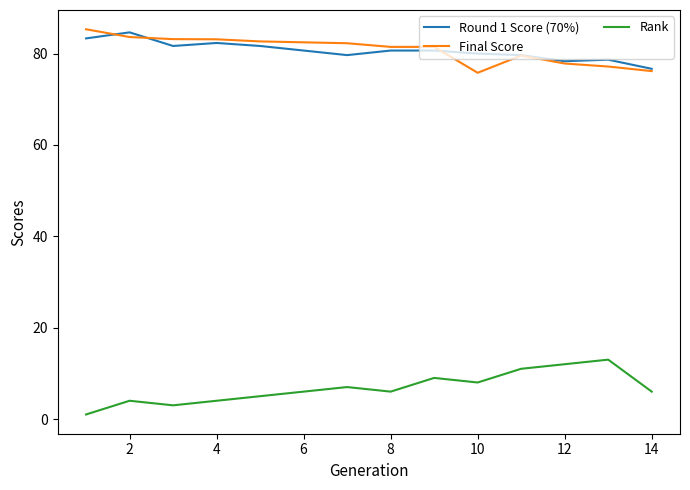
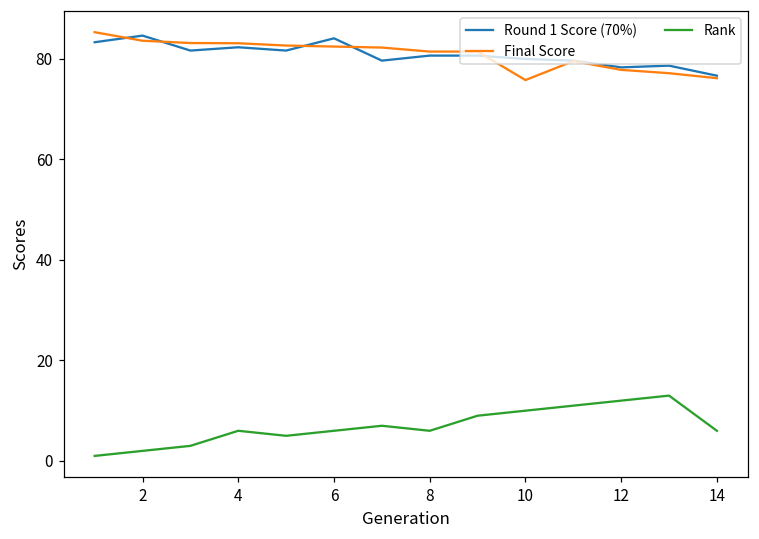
  {
    "Round 1 Score (70%)": {
      "2": 85,
      "4": 82,
-     "6": 81,
+     "6": 84,
      "8": 81
    },
    "Final Score": {
      "2": 84,
      "4": 83,
      "6": 82,
      "8": 81,
      "10": 76
    },
    "Rank": {
-     "2": 4,
-     "4": 4,
+     "2": 2,
+     "4": 6,
      "6": 6,
      "8": 6,
-     "10": 8,
+     "10": 10,
      "12": 12,
      "14": 6
    }
  }
